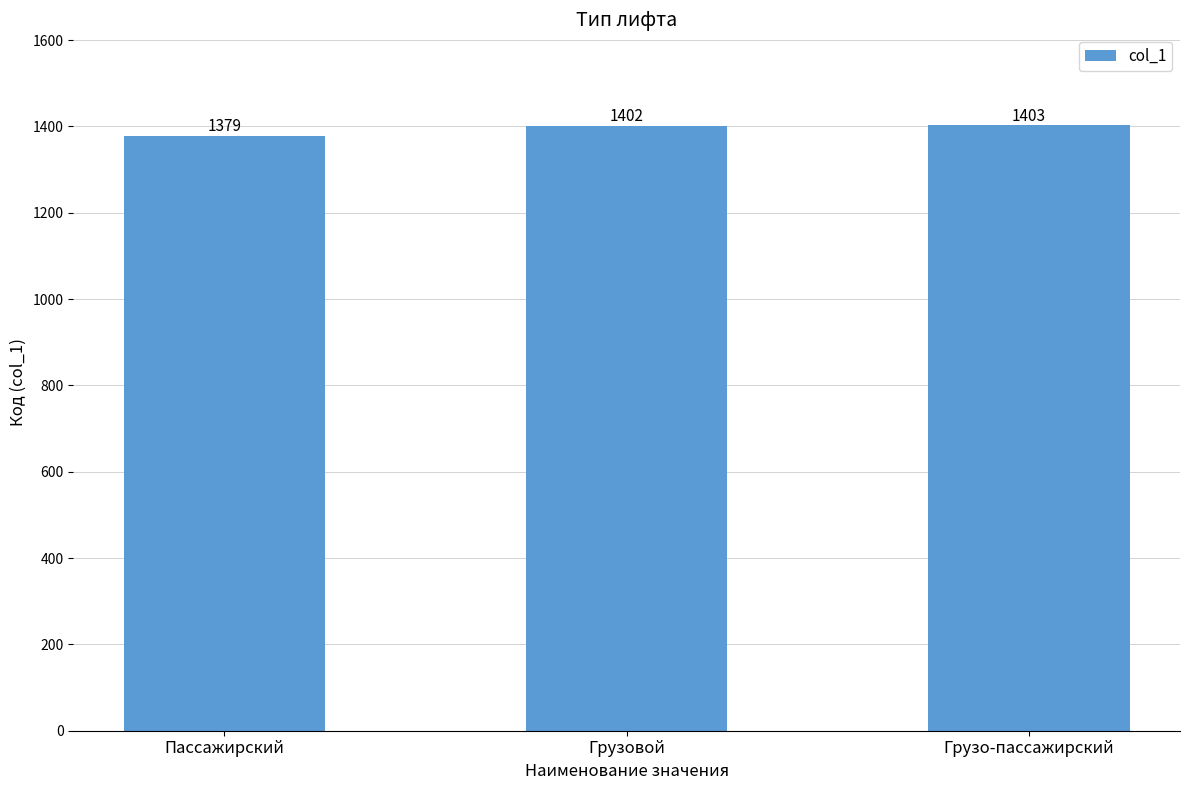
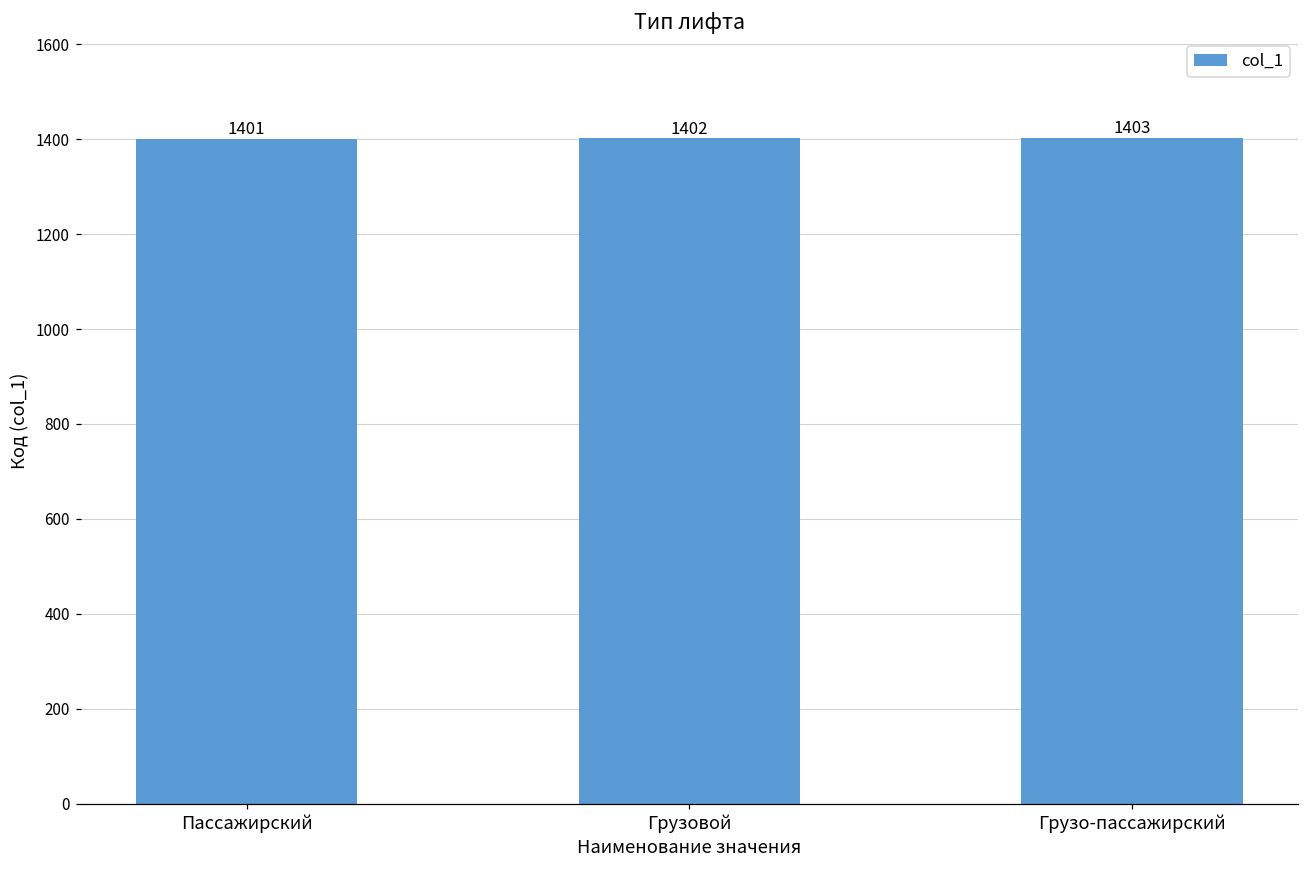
  {
-   "Пассажирский": 1379,
+   "Пассажирский": 1401,
    "Грузовой": 1402,
    "Грузо-пассажирский": 1403
  }
